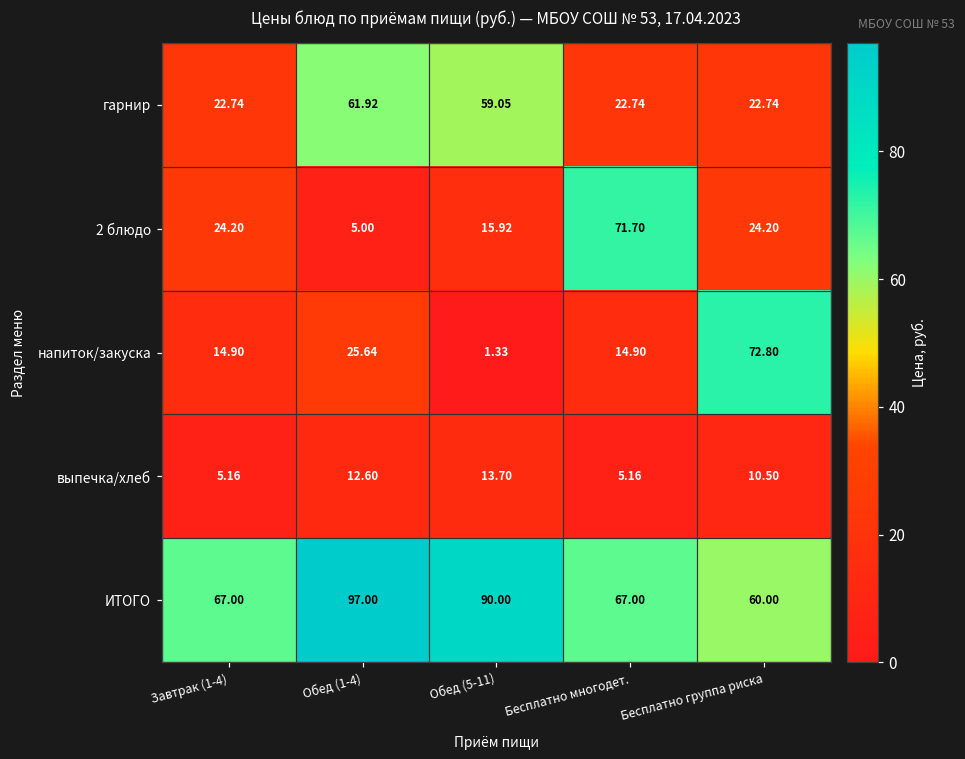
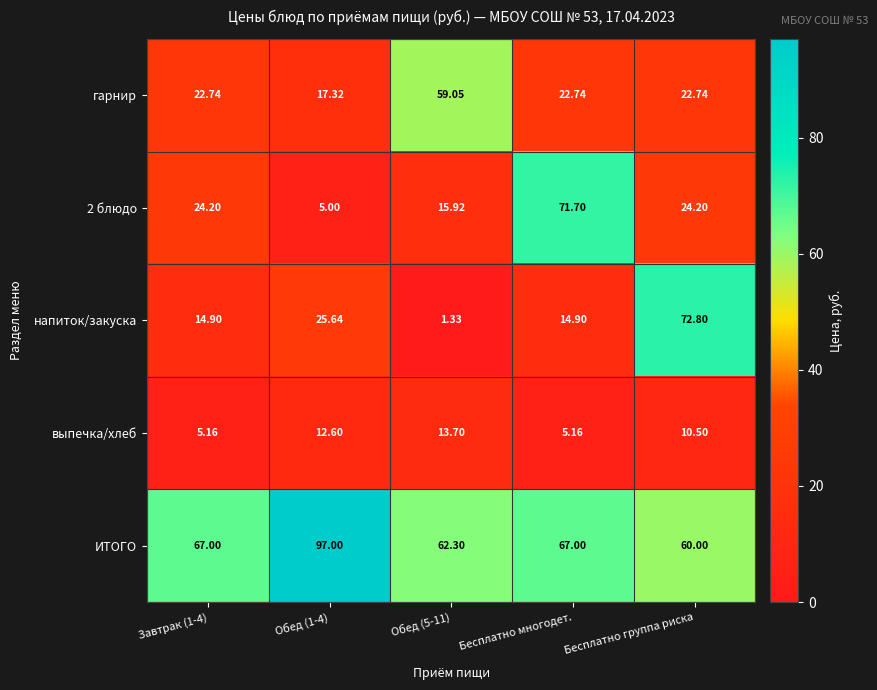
  {
    "гарнир": {
      "Завтрак (1-4)": 22.74,
-     "Обед (1-4)": 61.92,
+     "Обед (1-4)": 17.32,
      "Обед (5-11)": 59.05,
      "Бесплатно многодет.": 22.74,
      "Бесплатно группа риска": 22.74
    },
    "2 блюдо": {
      "Завтрак (1-4)": 24.20,
      "Обед (1-4)": 5.00,
      "Обед (5-11)": 15.92,
      "Бесплатно многодет.": 71.70,
      "Бесплатно группа риска": 24.20
    },
    "напиток/закуска": {
      "Завтрак (1-4)": 14.90,
      "Обед (1-4)": 25.64,
      "Обед (5-11)": 1.33,
      "Бесплатно многодет.": 14.90,
      "Бесплатно группа риска": 72.80
    },
    "выпечка/хлеб": {
      "Завтрак (1-4)": 5.16,
      "Обед (1-4)": 12.60,
      "Обед (5-11)": 13.70,
      "Бесплатно многодет.": 5.16,
      "Бесплатно группа риска": 10.50
    },
    "ИТОГО": {
      "Завтрак (1-4)": 67.00,
      "Обед (1-4)": 97.00,
-     "Обед (5-11)": 90.00,
+     "Обед (5-11)": 62.30,
      "Бесплатно многодет.": 67.00,
      "Бесплатно группа риска": 60.00
    }
  }
